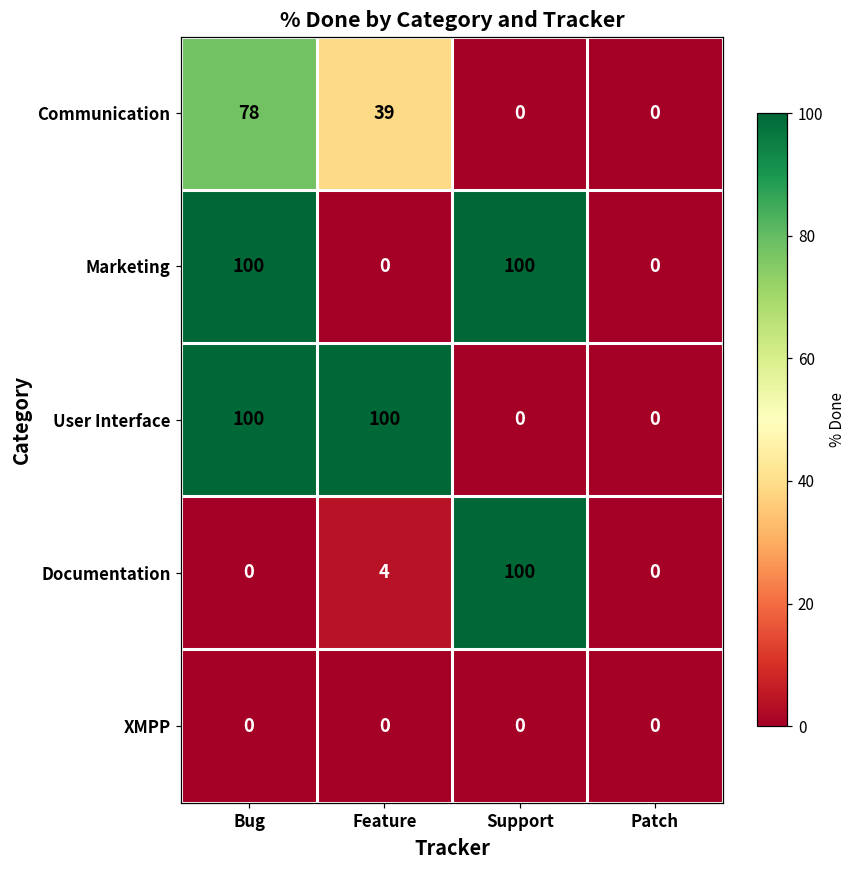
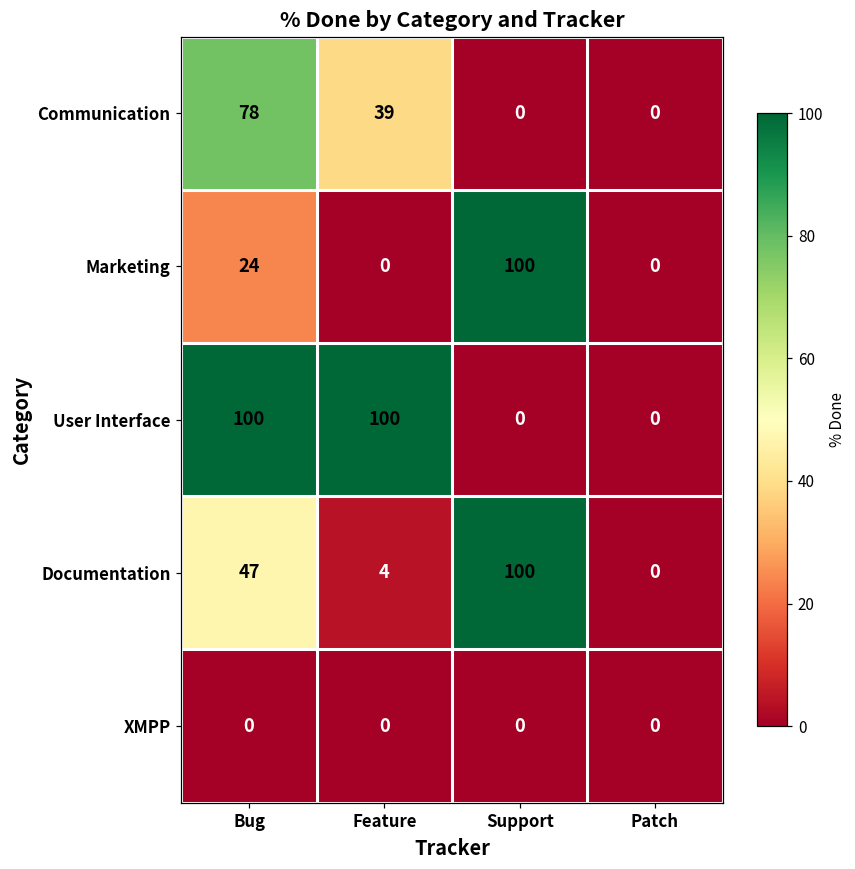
  {
    "Communication": {
      "Bug": 78,
      "Feature": 39,
      "Support": 0,
      "Patch": 0
    },
    "Marketing": {
-     "Bug": 100,
+     "Bug": 24,
      "Feature": 0,
      "Support": 100,
      "Patch": 0
    },
    "User Interface": {
      "Bug": 100,
      "Feature": 100,
      "Support": 0,
      "Patch": 0
    },
    "Documentation": {
-     "Bug": 0,
+     "Bug": 47,
      "Feature": 4,
      "Support": 100,
      "Patch": 0
    },
    "XMPP": {
      "Bug": 0,
      "Feature": 0,
      "Support": 0,
      "Patch": 0
    }
  }
